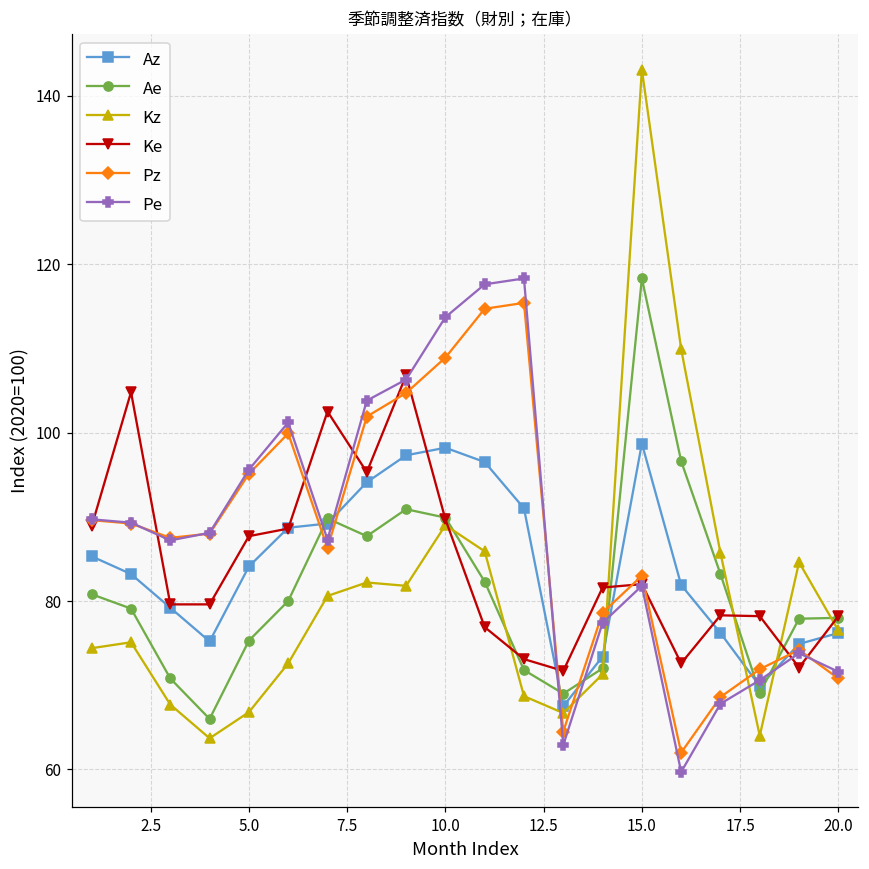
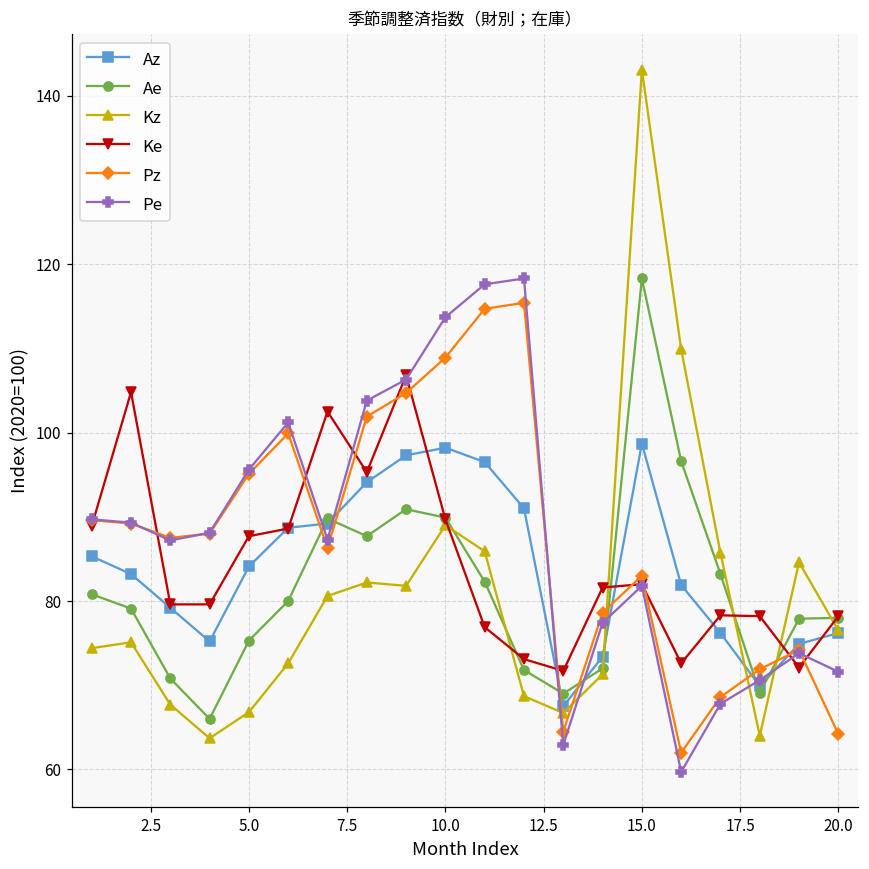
  {
    "Az": {
      "5.0": 84,
      "10.0": 98,
      "15.0": 99
    },
    "Ae": {
      "5.0": 75,
      "15.0": 118
    },
    "Kz": {
      "5.0": 67,
      "10.0": 89,
      "15.0": 143
    },
    "Ke": {
      "5.0": 88
    },
    "Pz": {
      "5.0": 95,
      "10.0": 109,
      "15.0": 83,
-     "20.0": 71
+     "20.0": 64
    },
    "Pe": {
      "5.0": 96,
      "10.0": 114,
      "20.0": 72
    }
  }
